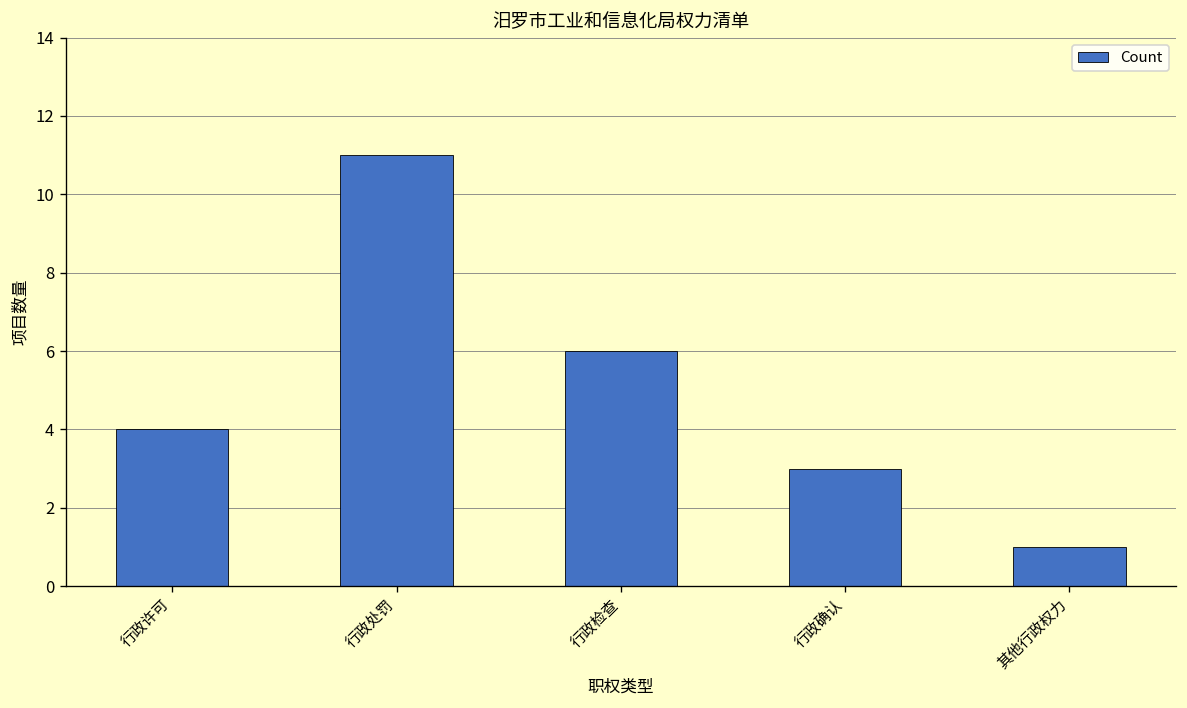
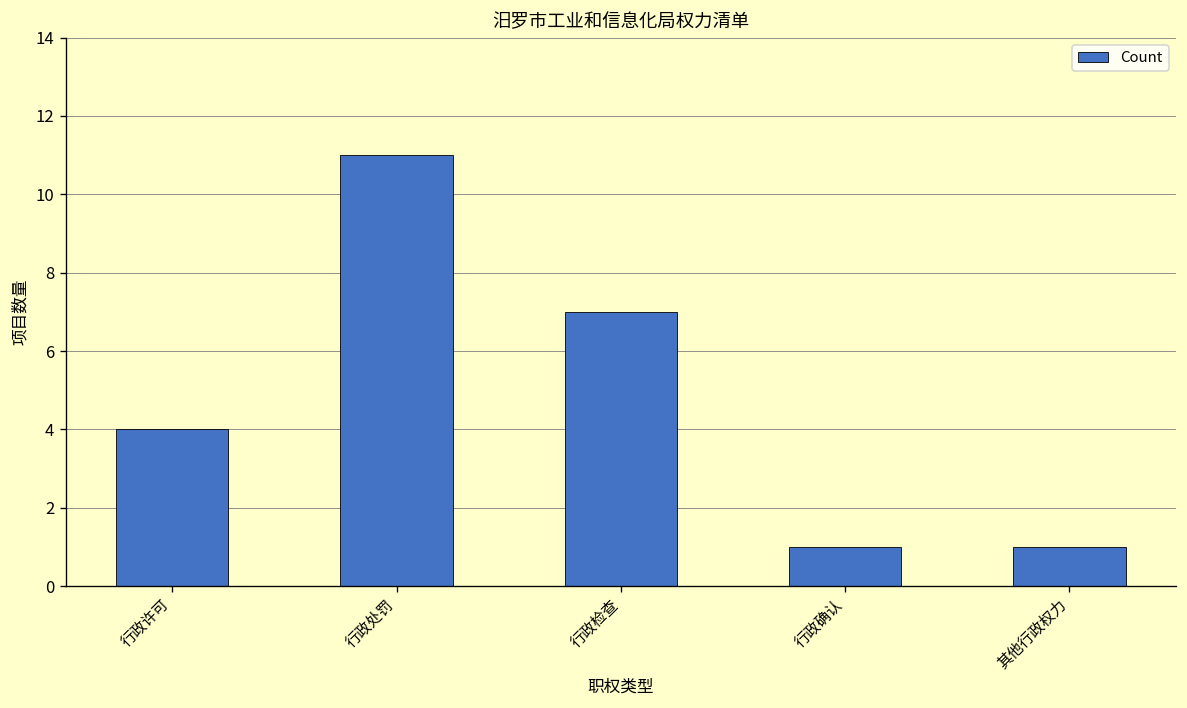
  {
    "行政许可": 4,
    "行政处罚": 11,
-   "行政检查": 6,
-   "行政确认": 3,
+   "行政检查": 7,
+   "行政确认": 1,
    "其他行政权力": 1
  }
